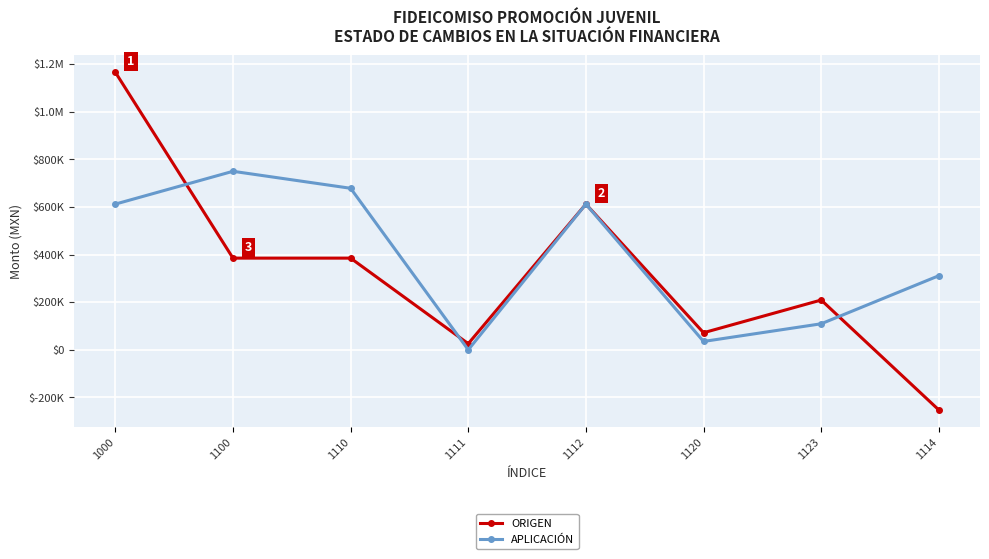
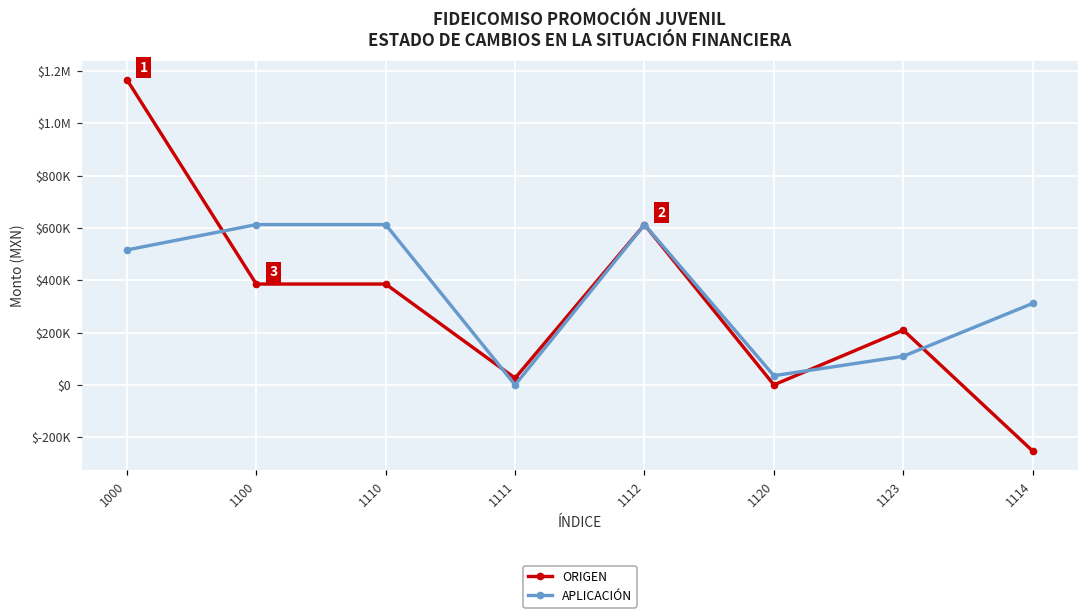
  {
    "ORIGEN": {
      "1110": "$390000",
      "1111": "$30000",
-     "1120": "$70000",
+     "1120": "$0",
      "1123": "$210000",
      "1114": "$-250000"
    },
    "APLICACIÓN": {
-     "1000": "$610000",
-     "1100": "$750000",
-     "1110": "$680000",
+     "1000": "$520000",
+     "1100": "$610000",
+     "1110": "$610000",
      "1111": "$0",
      "1120": "$40000",
      "1123": "$110000",
      "1114": "$310000"
    }
  }
